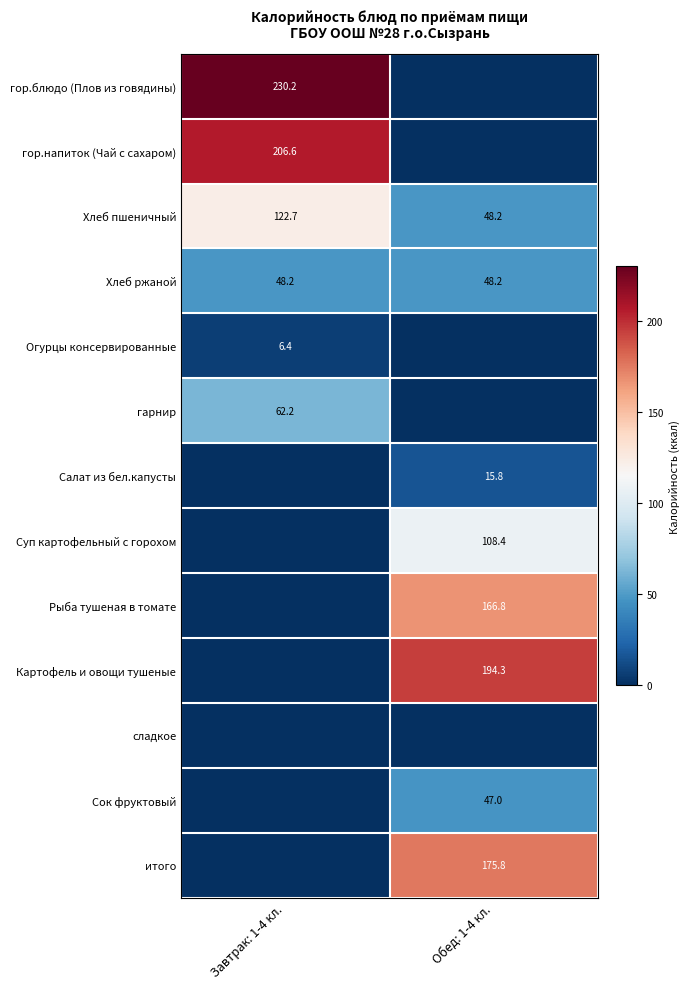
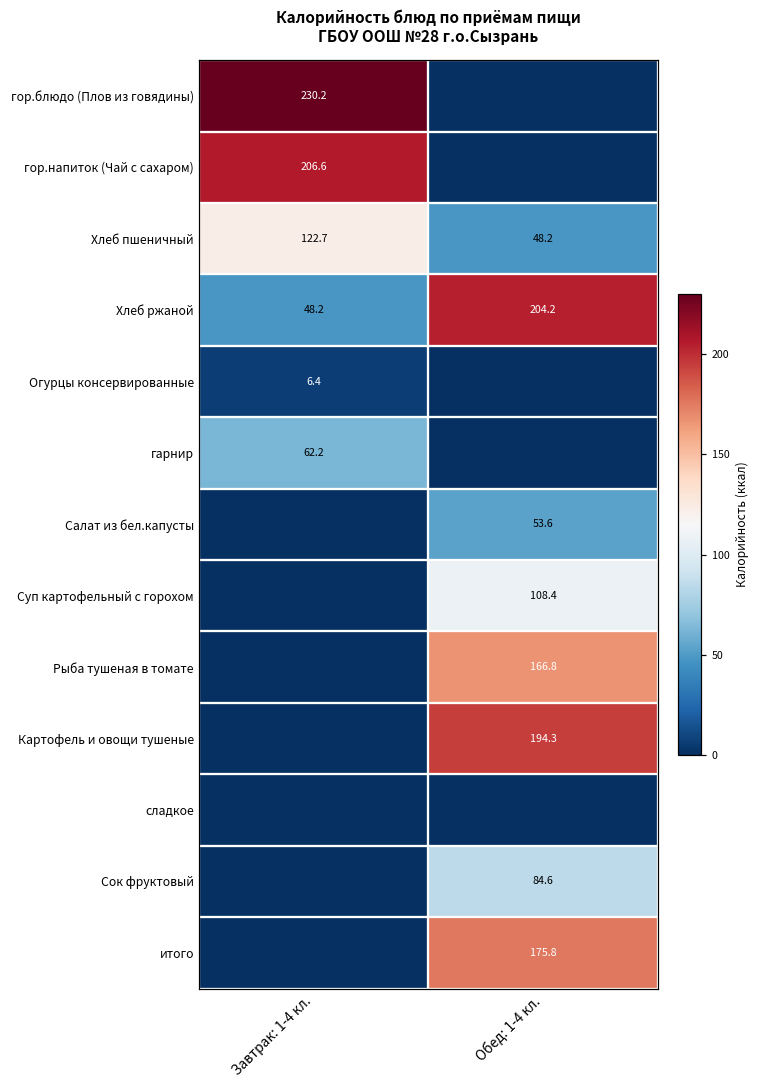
  {
    "гор.блюдо (Плов из говядины)": {
      "Завтрак: 1-4 кл.": 230.2
    },
    "гор.напиток (Чай с сахаром)": {
      "Завтрак: 1-4 кл.": 206.6
    },
    "Хлеб пшеничный": {
      "Завтрак: 1-4 кл.": 122.7,
      "Обед: 1-4 кл.": 48.2
    },
    "Хлеб ржаной": {
      "Завтрак: 1-4 кл.": 48.2,
-     "Обед: 1-4 кл.": 48.2
+     "Обед: 1-4 кл.": 204.2
    },
    "Огурцы консервированные": {
      "Завтрак: 1-4 кл.": 6.4
    },
    "гарнир": {
      "Завтрак: 1-4 кл.": 62.2
    },
    "Салат из бел.капусты": {
-     "Обед: 1-4 кл.": 15.8
+     "Обед: 1-4 кл.": 53.6
    },
    "Суп картофельный с горохом": {
      "Обед: 1-4 кл.": 108.4
    },
    "Рыба тушеная в томате": {
      "Обед: 1-4 кл.": 166.8
    },
    "Картофель и овощи тушеные": {
      "Обед: 1-4 кл.": 194.3
    },
    "Сок фруктовый": {
-     "Обед: 1-4 кл.": 47.0
+     "Обед: 1-4 кл.": 84.6
    },
    "итого": {
      "Обед: 1-4 кл.": 175.8
    }
  }
